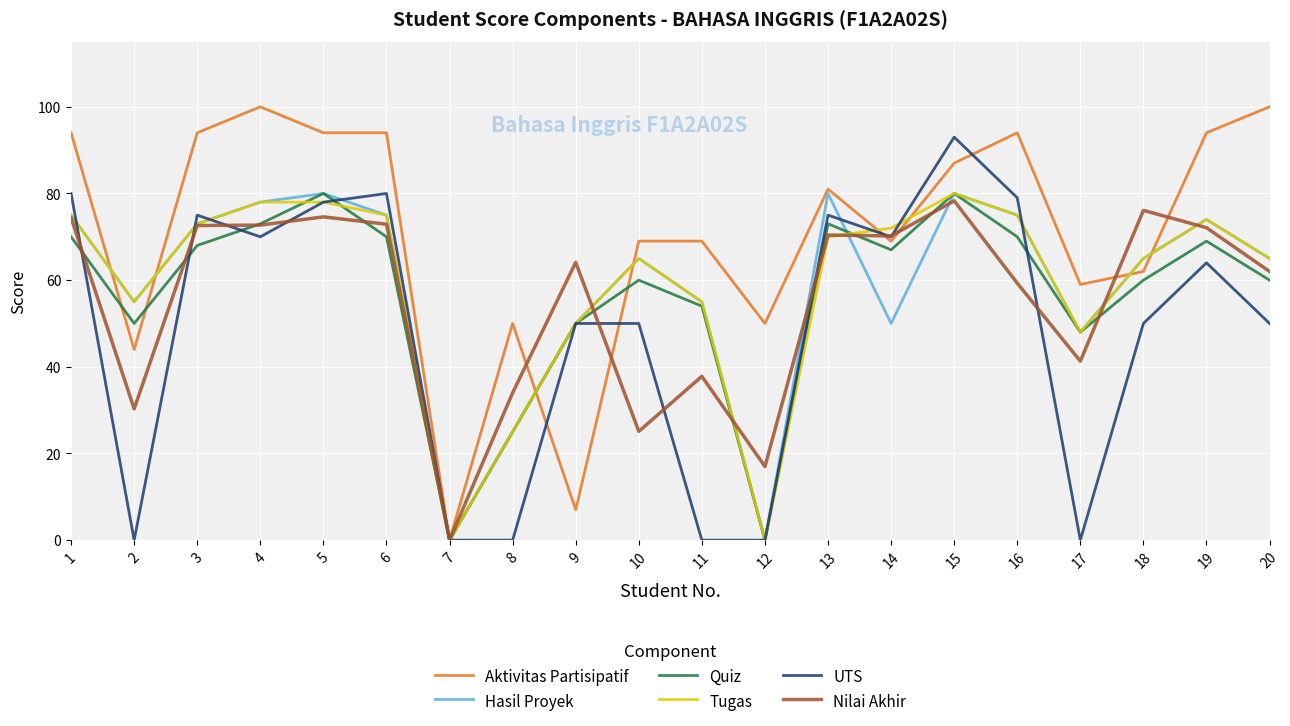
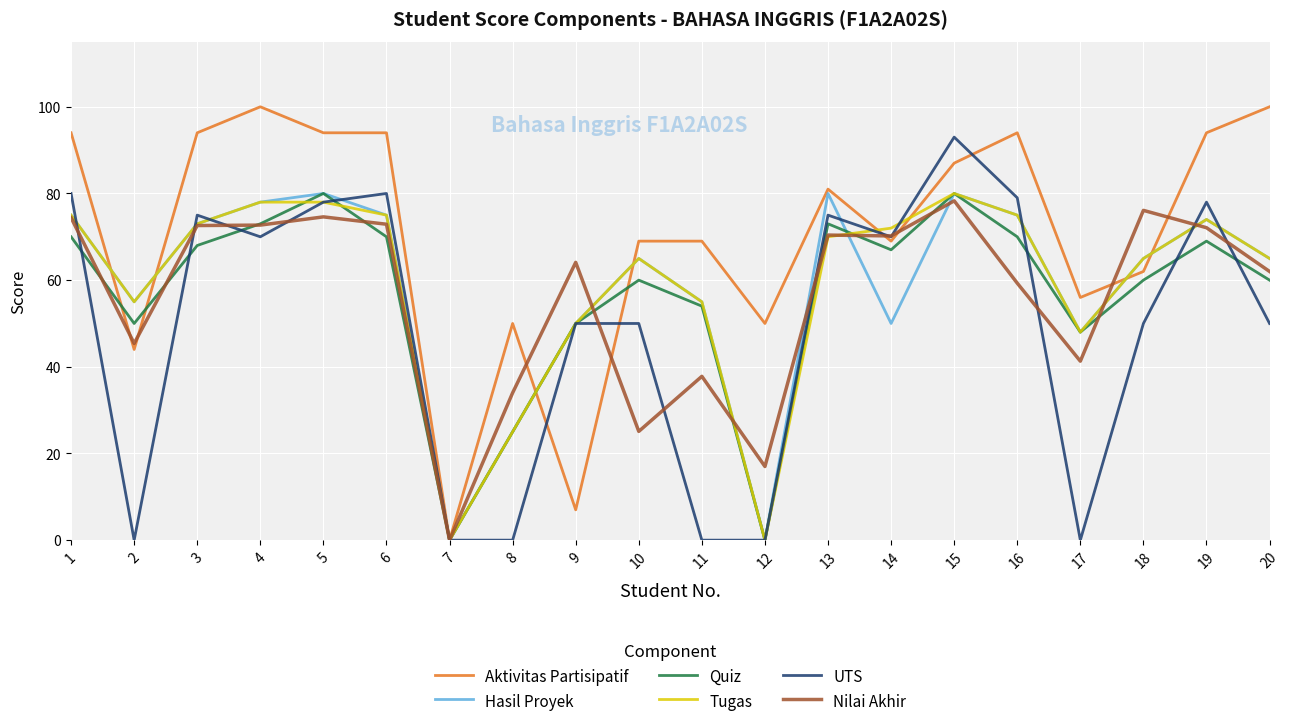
  {
    "Aktivitas Partisipatif": {
      "1": 94,
      "2": 44,
      "3": 94,
      "4": 100,
      "5": 94,
      "6": 94,
      "8": 50,
      "9": 7,
      "10": 69,
      "11": 69,
      "12": 50,
      "13": 81,
      "14": 69,
      "15": 87,
      "16": 94,
-     "17": 59,
+     "17": 56,
      "18": 62,
      "19": 94,
      "20": 100
    },
    "Hasil Proyek": {
      "13": 80,
      "14": 50
    },
    "Quiz": {
      "1": 70,
      "2": 50,
      "3": 68,
      "6": 70,
      "10": 60,
      "11": 54,
      "13": 73,
      "14": 67,
      "16": 70,
      "18": 60,
      "19": 69,
      "20": 60
    },
    "UTS": {
      "1": 80,
      "2": 0,
      "3": 75,
      "4": 70,
      "6": 80,
      "8": 0,
      "10": 50,
      "11": 0,
      "13": 75,
      "15": 93,
      "16": 79,
      "17": 0,
      "18": 50,
-     "19": 64,
+     "19": 78,
      "20": 50
    },
    "Nilai Akhir": {
      "1": 74,
-     "2": 30,
+     "2": 45,
      "5": 75,
      "6": 73,
      "8": 34,
      "9": 64,
      "10": 25,
      "11": 38,
      "12": 17,
      "15": 78,
      "16": 59,
      "17": 41,
      "18": 76,
      "19": 72,
      "20": 62
    }
  }
